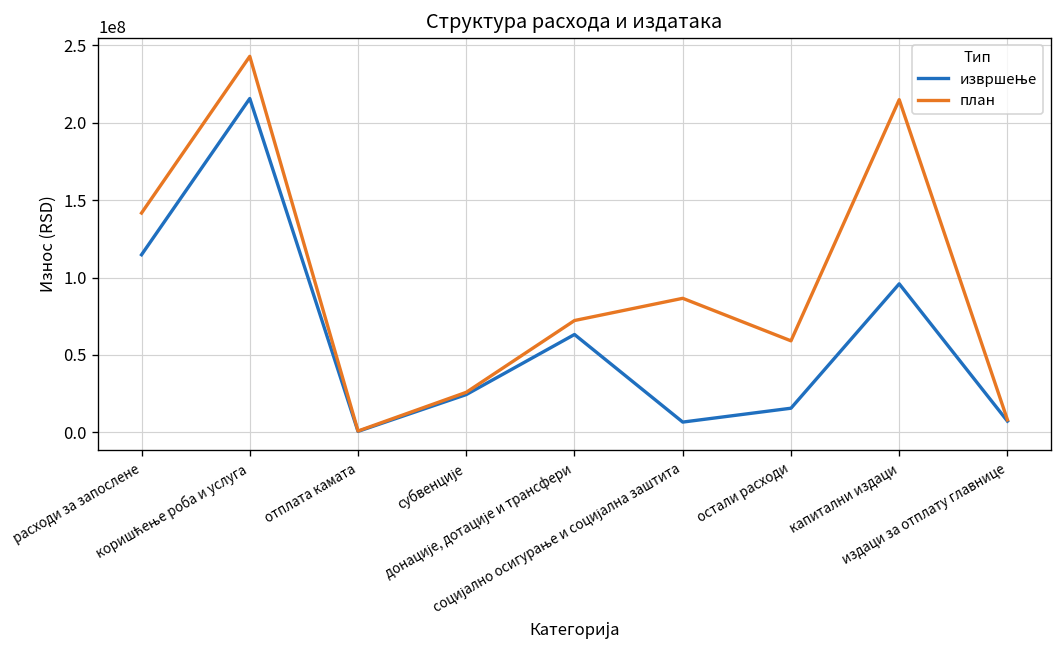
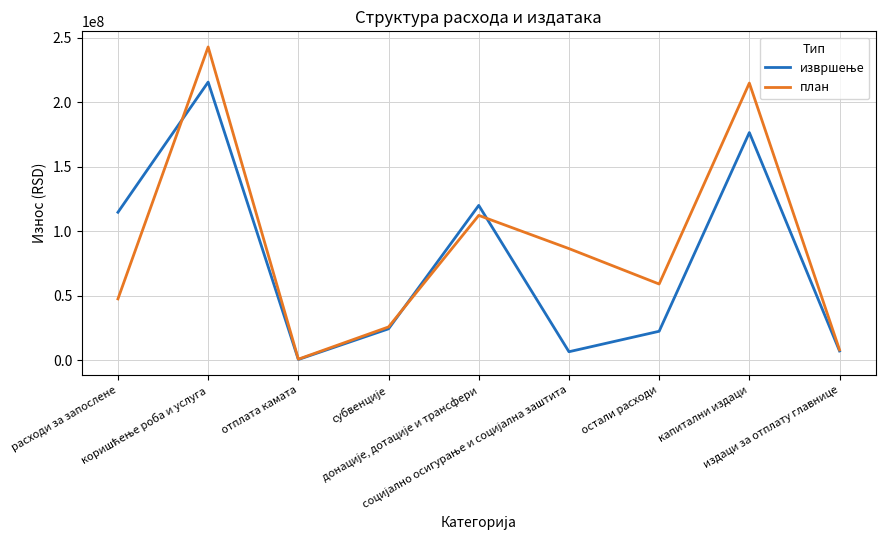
  {
    "извршење": {
      "расходи за запослене": 115000000,
      "коришћење роба и услуга": 216000000,
-     "донације, дотације и трансфери": 63000000,
+     "донације, дотације и трансфери": 120000000,
      "социјално осигурање и социјална заштита": 7000000,
-     "остали расходи": 16000000,
-     "капитални издаци": 96000000
+     "остали расходи": 22000000,
+     "капитални издаци": 177000000
    },
    "план": {
-     "расходи за запослене": 142000000,
+     "расходи за запослене": 48000000,
      "коришћење роба и услуга": 243000000,
-     "донације, дотације и трансфери": 72000000,
+     "донације, дотације и трансфери": 112000000,
      "социјално осигурање и социјална заштита": 87000000,
      "остали расходи": 59000000,
      "капитални издаци": 215000000
    }
  }
